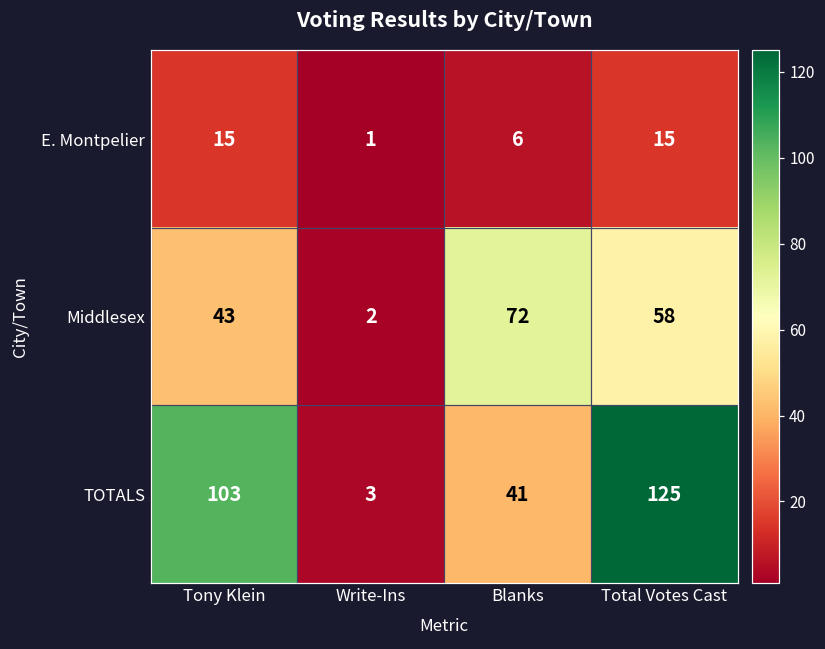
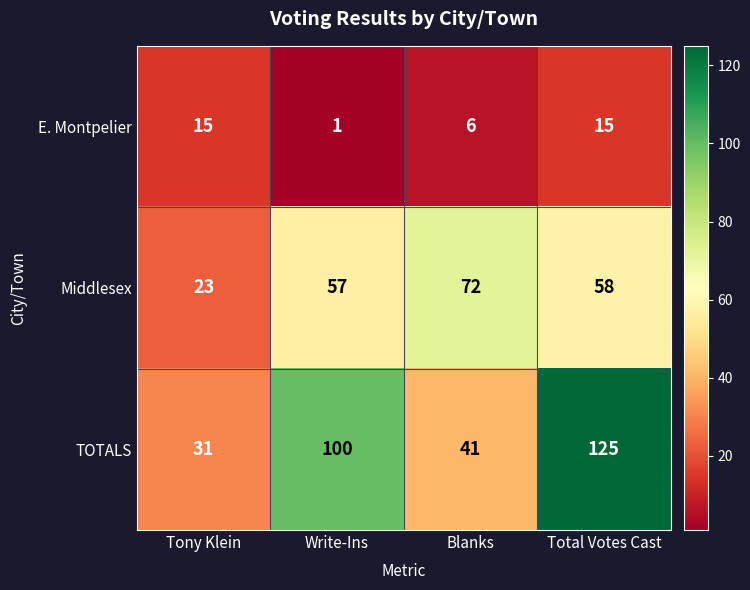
  {
    "E. Montpelier": {
      "Tony Klein": 15,
      "Write-Ins": 1,
      "Blanks": 6,
      "Total Votes Cast": 15
    },
    "Middlesex": {
-     "Tony Klein": 43,
-     "Write-Ins": 2,
+     "Tony Klein": 23,
+     "Write-Ins": 57,
      "Blanks": 72,
      "Total Votes Cast": 58
    },
    "TOTALS": {
-     "Tony Klein": 103,
-     "Write-Ins": 3,
+     "Tony Klein": 31,
+     "Write-Ins": 100,
      "Blanks": 41,
      "Total Votes Cast": 125
    }
  }
